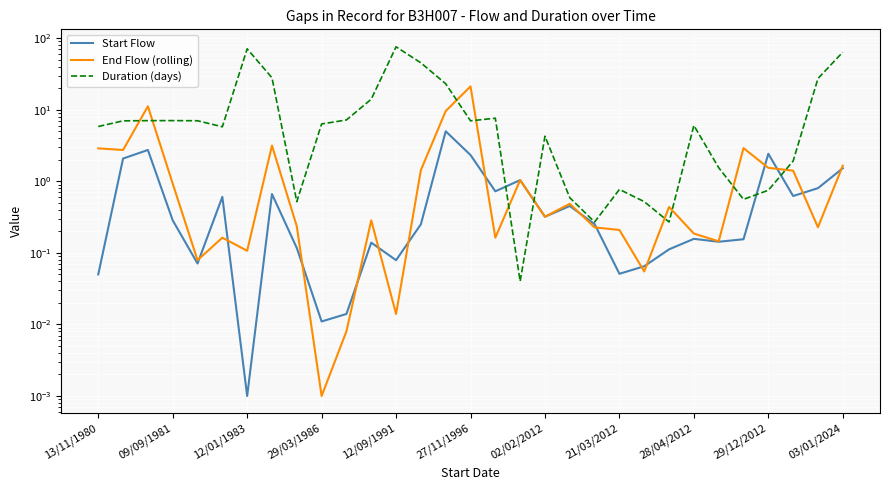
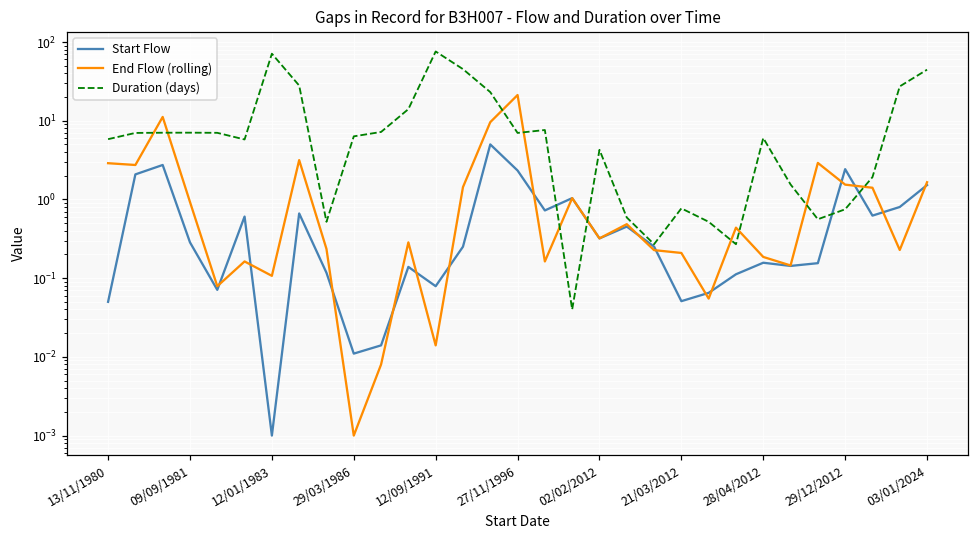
  {
    "Start Flow": {
      "13/11/1980": 0.05,
      "09/09/1981": 0.29,
      "12/01/1983": 0.0010,
      "29/03/1986": 0.011,
      "12/09/1991": 0.08,
      "27/11/1996": 2.3,
      "21/03/2012": 0.05,
      "28/04/2012": 0.16,
      "29/12/2012": 2.4
    },
    "End Flow (rolling)": {
      "13/11/1980": 3,
      "09/09/1981": 1,
      "12/01/1983": 0.11,
      "29/03/1986": 0.0010,
      "12/09/1991": 0.014,
      "27/11/1996": 21,
      "21/03/2012": 0.21,
      "28/04/2012": 0.19,
      "29/12/2012": 1.5
    },
    "Duration (days)": {
      "13/11/1980": 6,
      "09/09/1981": 7,
      "12/01/1983": 70,
      "29/03/1986": 6,
      "12/09/1991": 80,
      "27/11/1996": 7,
      "02/02/2012": 4,
      "21/03/2012": 0.8,
      "28/04/2012": 6,
      "29/12/2012": 0.8,
-     "03/01/2024": 60
+     "03/01/2024": 40
    }
  }
